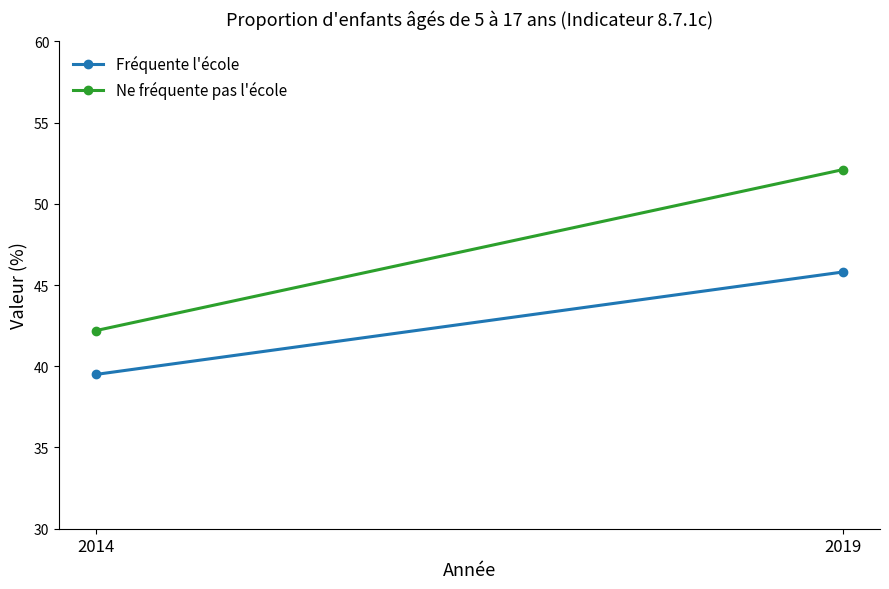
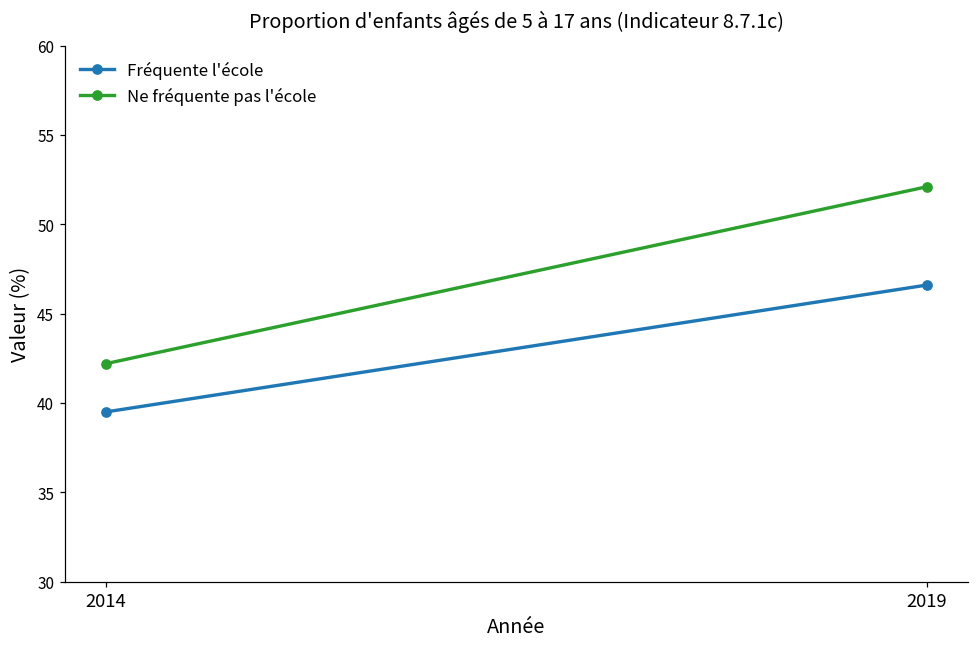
  {
    "Fréquente l'école": {
      "2014": 39.5,
-     "2019": 45.8
+     "2019": 46.6
    },
    "Ne fréquente pas l'école": {
      "2014": 42.2,
      "2019": 52.1
    }
  }
